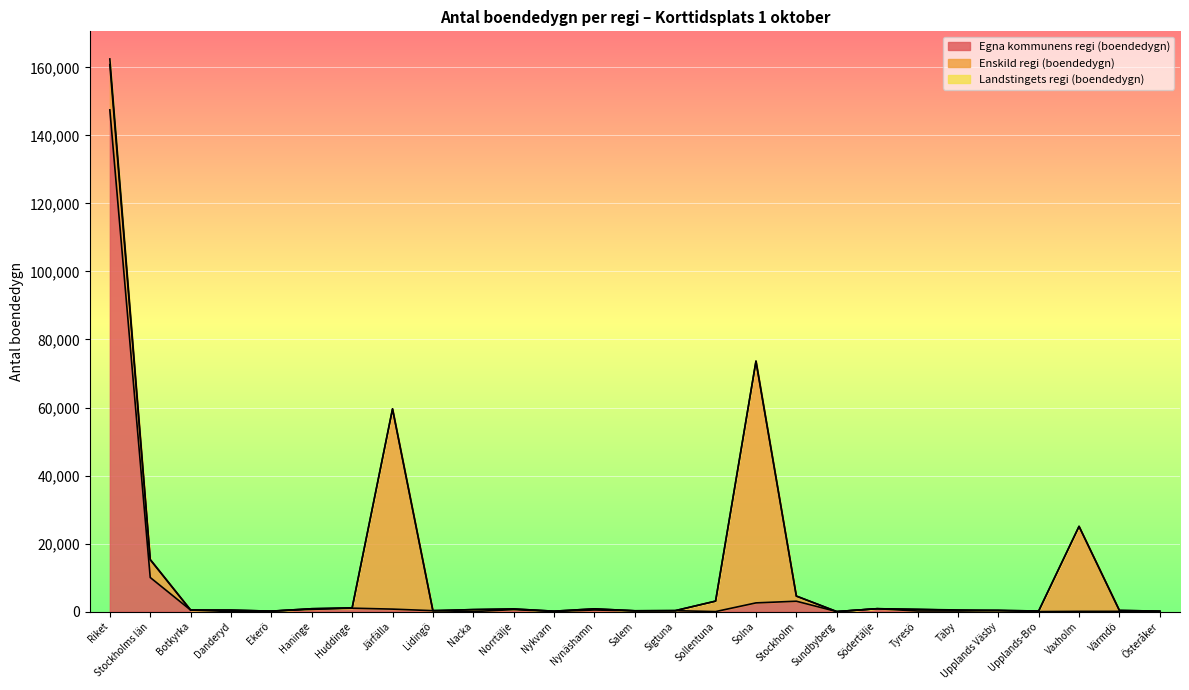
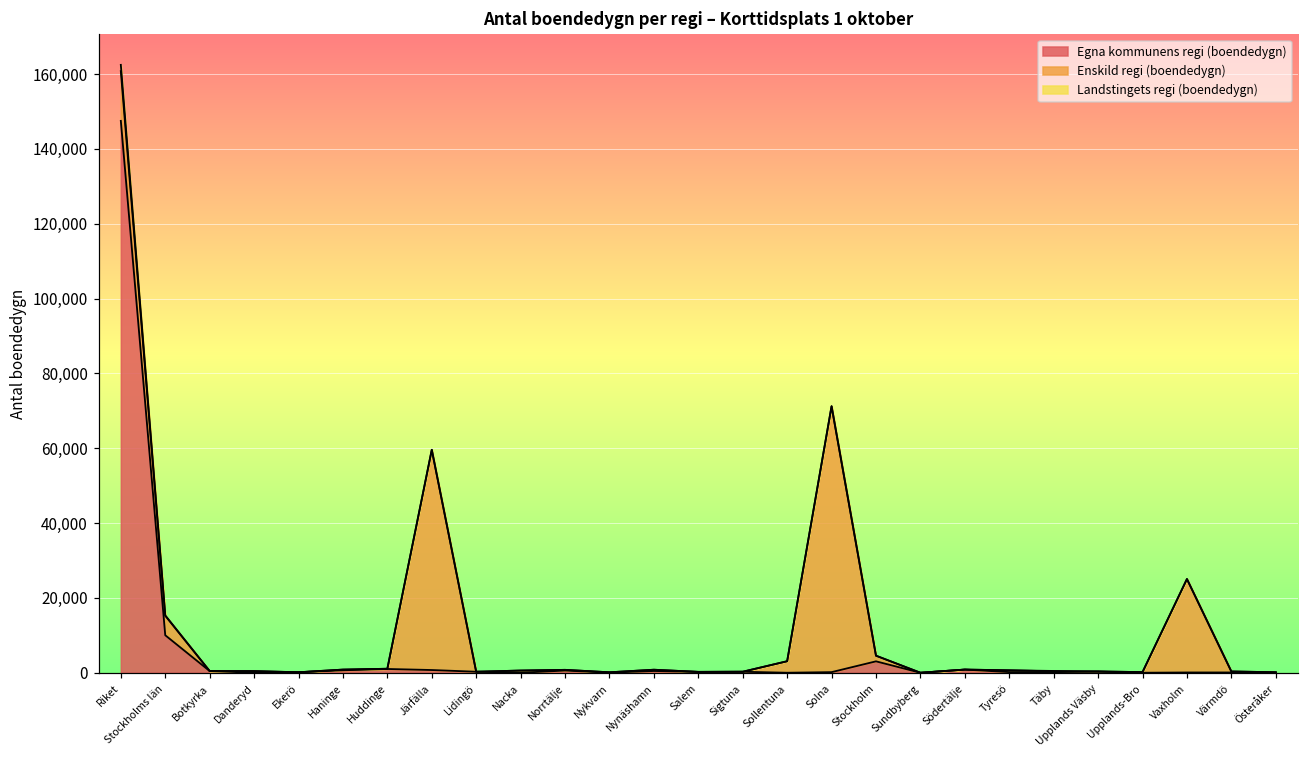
  {
    "Egna kommunens regi (boendedygn)": {
      "Riket": "148,000",
      "Stockholms län": "10,000",
      "Järfälla": "1,000",
      "Sollentuna": "0",
-     "Solna": "3,000",
+     "Solna": "0",
      "Stockholm": "3,000",
      "Vaxholm": "0"
    },
    "Enskild regi (boendedygn)": {
      "Riket": "13,000"
    },
    "Landstingets regi (boendedygn)": {
      "Riket": "2,000"
    }
  }
